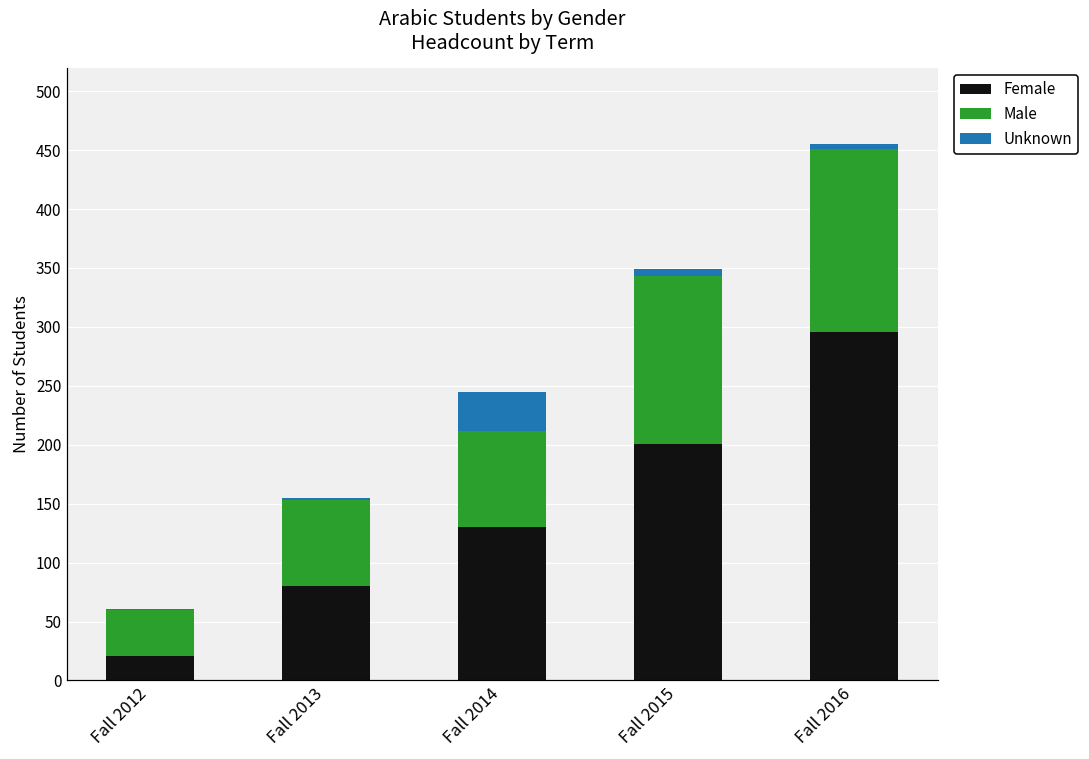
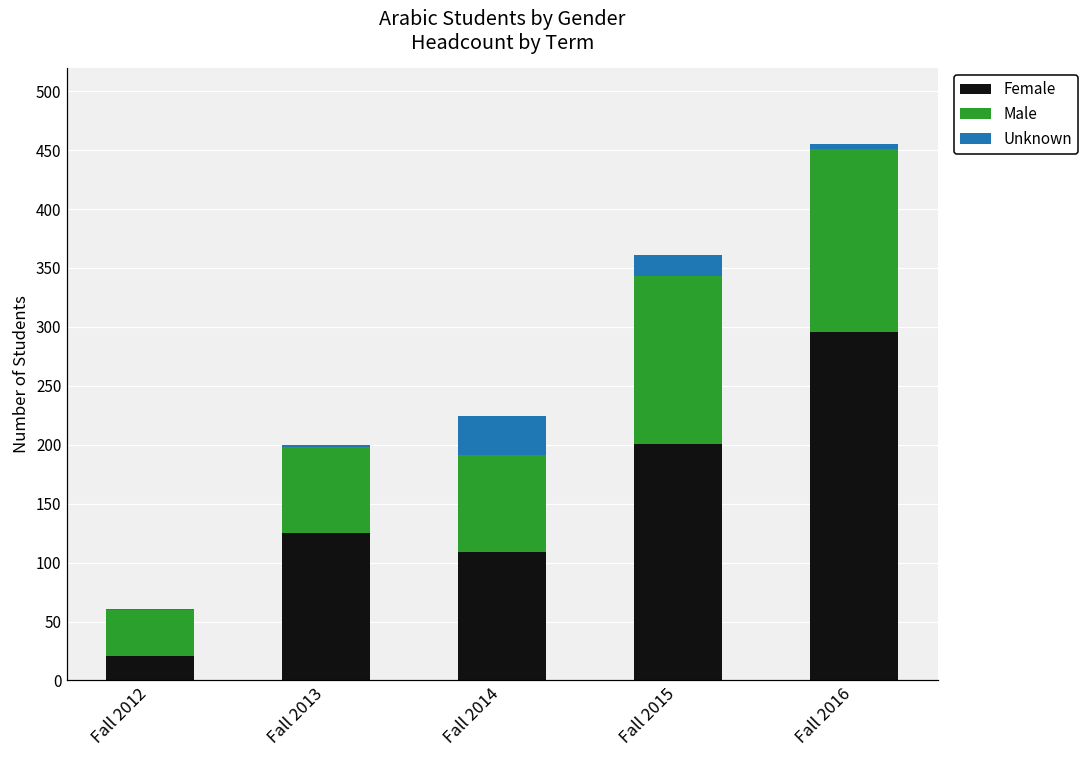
  {
    "Female": {
      "Fall 2012": 21,
-     "Fall 2013": 80,
-     "Fall 2014": 130,
+     "Fall 2013": 125,
+     "Fall 2014": 109,
      "Fall 2015": 201,
      "Fall 2016": 296
    },
    "Male": {
      "Fall 2012": 39,
      "Fall 2013": 73,
      "Fall 2014": 82,
      "Fall 2015": 142,
      "Fall 2016": 155
    },
    "Unknown": {
      "Fall 2014": 33,
-     "Fall 2015": 6,
+     "Fall 2015": 18,
      "Fall 2016": 4
    }
  }
